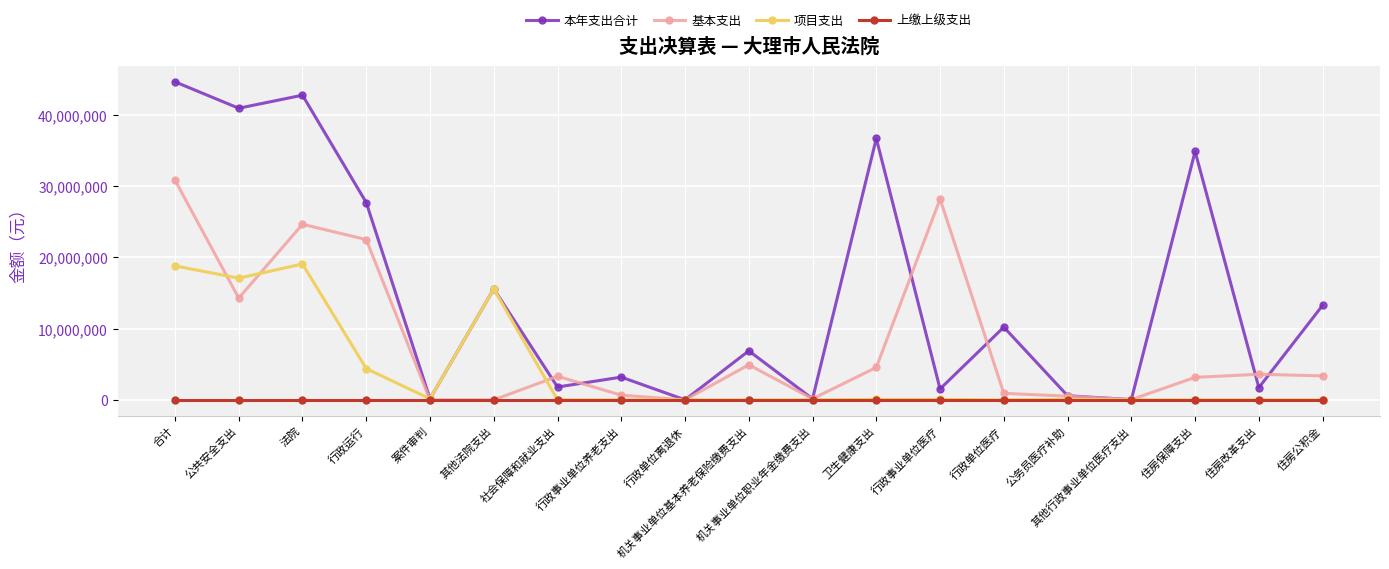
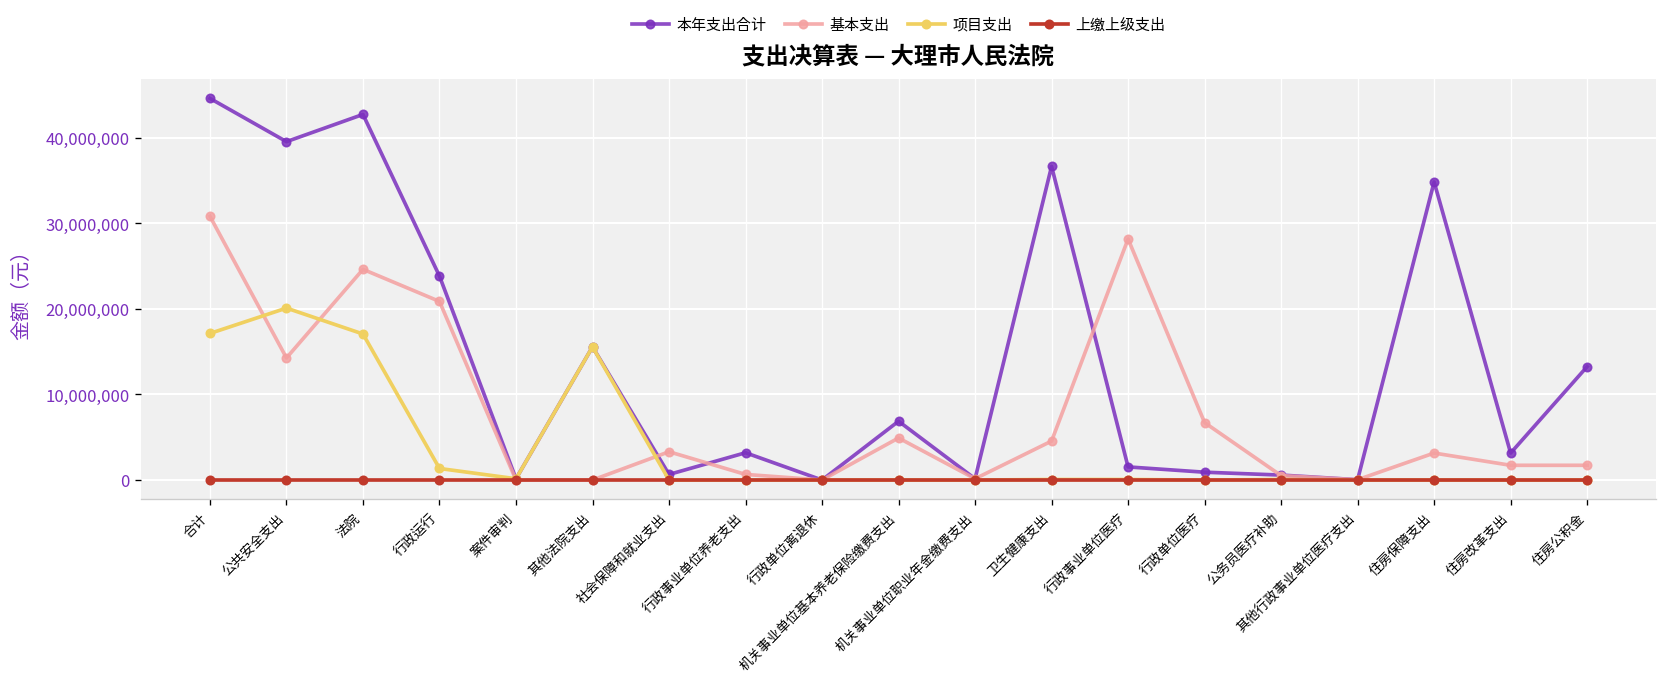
  {
    "本年支出合计": {
      "合计": "45,000,000",
-     "公共安全支出": "41,000,000",
+     "公共安全支出": "40,000,000",
      "法院": "43,000,000",
-     "行政运行": "28,000,000",
-     "社会保障和就业支出": "2,000,000",
+     "行政运行": "24,000,000",
+     "社会保障和就业支出": "1,000,000",
      "行政事业单位养老支出": "3,000,000",
      "机关事业单位基本养老保险缴费支出": "7,000,000",
      "卫生健康支出": "37,000,000",
      "行政事业单位医疗": "2,000,000",
-     "行政单位医疗": "10,000,000",
+     "行政单位医疗": "1,000,000",
      "住房保障支出": "35,000,000",
-     "住房改革支出": "2,000,000",
+     "住房改革支出": "3,000,000",
      "住房公积金": "13,000,000"
    },
    "基本支出": {
      "合计": "31,000,000",
      "公共安全支出": "14,000,000",
      "法院": "25,000,000",
-     "行政运行": "22,000,000",
+     "行政运行": "21,000,000",
      "社会保障和就业支出": "3,000,000",
      "行政事业单位养老支出": "1,000,000",
      "机关事业单位基本养老保险缴费支出": "5,000,000",
      "卫生健康支出": "5,000,000",
      "行政事业单位医疗": "28,000,000",
-     "行政单位医疗": "1,000,000",
+     "行政单位医疗": "7,000,000",
      "住房保障支出": "3,000,000",
-     "住房改革支出": "4,000,000",
-     "住房公积金": "3,000,000"
+     "住房改革支出": "2,000,000",
+     "住房公积金": "2,000,000"
    },
    "项目支出": {
-     "合计": "19,000,000",
-     "公共安全支出": "17,000,000",
-     "法院": "19,000,000",
-     "行政运行": "4,000,000"
+     "合计": "17,000,000",
+     "公共安全支出": "20,000,000",
+     "法院": "17,000,000",
+     "行政运行": "1,000,000"
    },
    "上缴上级支出": {
      "合计": "0",
      "公共安全支出": "0",
      "法院": "0",
      "行政运行": "0"
    }
  }
